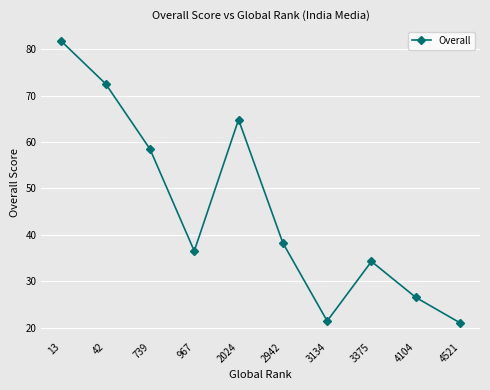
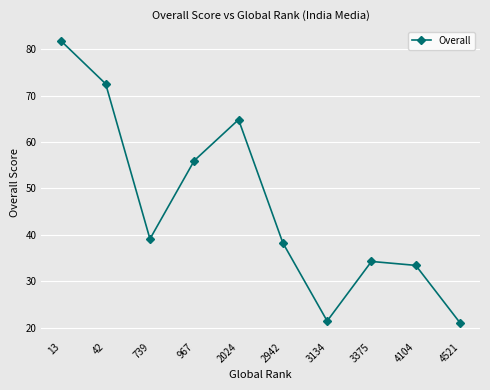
  {
    "13": 82,
    "42": 73,
-   "739": 59,
-   "967": 37,
+   "739": 39,
+   "967": 56,
    "2024": 65,
    "2942": 38,
    "3134": 21,
    "3375": 34,
-   "4104": 27,
+   "4104": 33,
    "4521": 21
  }
